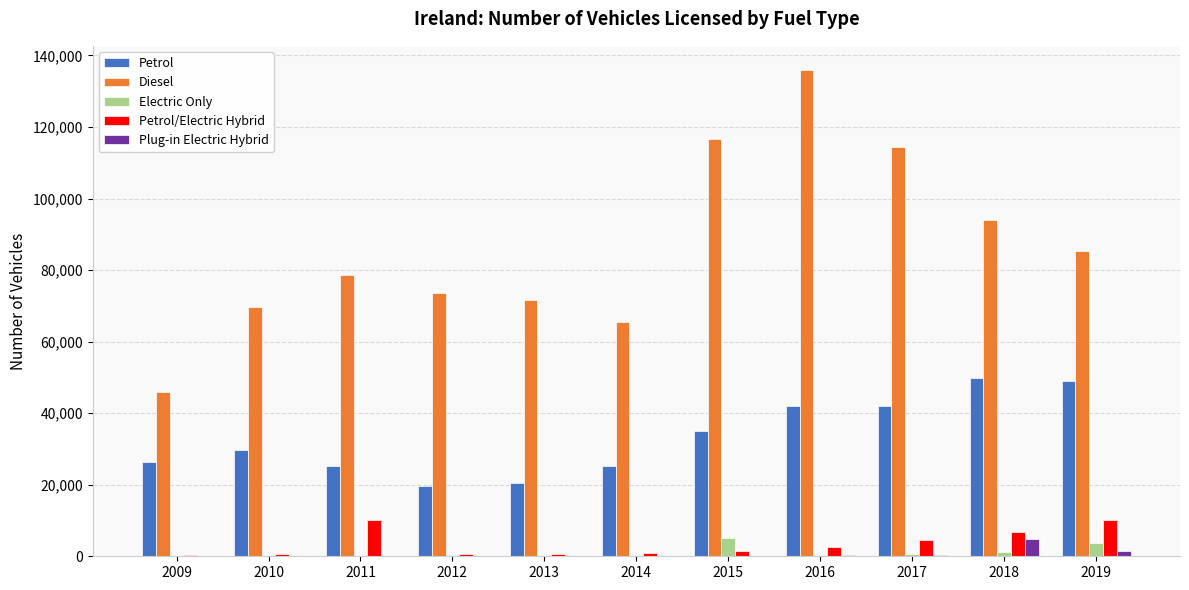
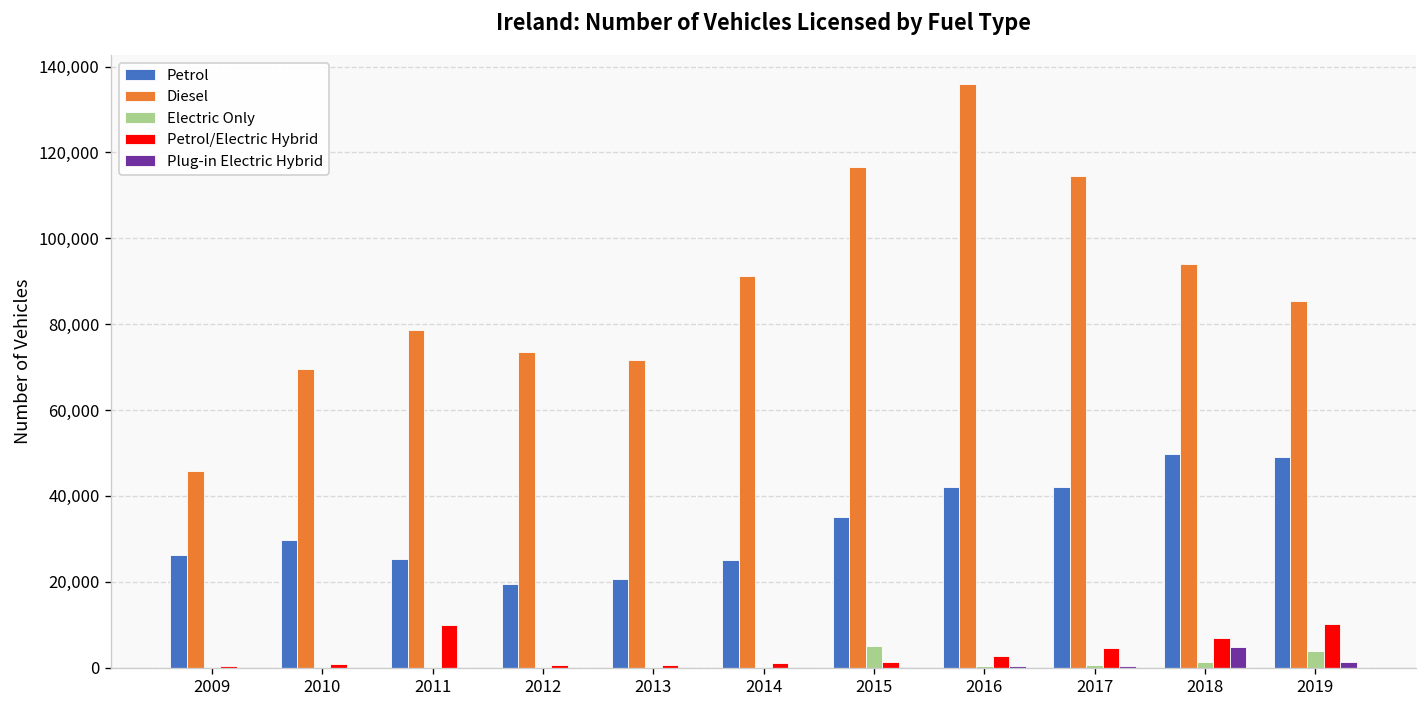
  {
    "Petrol": {
      "2009": "26,000",
      "2010": "30,000",
      "2011": "25,000",
      "2012": "20,000",
      "2013": "21,000",
      "2014": "25,000",
      "2015": "35,000",
      "2016": "42,000",
      "2017": "42,000",
      "2018": "50,000",
      "2019": "49,000"
    },
    "Diesel": {
      "2009": "46,000",
      "2010": "70,000",
      "2011": "79,000",
      "2012": "74,000",
      "2013": "72,000",
-     "2014": "65,000",
+     "2014": "91,000",
      "2015": "117,000",
      "2016": "136,000",
      "2017": "114,000",
      "2018": "94,000",
      "2019": "85,000"
    },
    "Electric Only": {
      "2015": "5,000",
      "2018": "1,000",
      "2019": "4,000"
    },
    "Petrol/Electric Hybrid": {
      "2010": "1,000",
      "2011": "10,000",
      "2014": "1,000",
      "2015": "1,000",
      "2016": "3,000",
      "2017": "4,000",
      "2018": "7,000",
      "2019": "10,000"
    },
    "Plug-in Electric Hybrid": {
      "2009": "0",
      "2010": "0",
      "2011": "0",
      "2012": "0",
      "2013": "0",
      "2014": "0",
      "2018": "5,000",
      "2019": "1,000"
    }
  }
